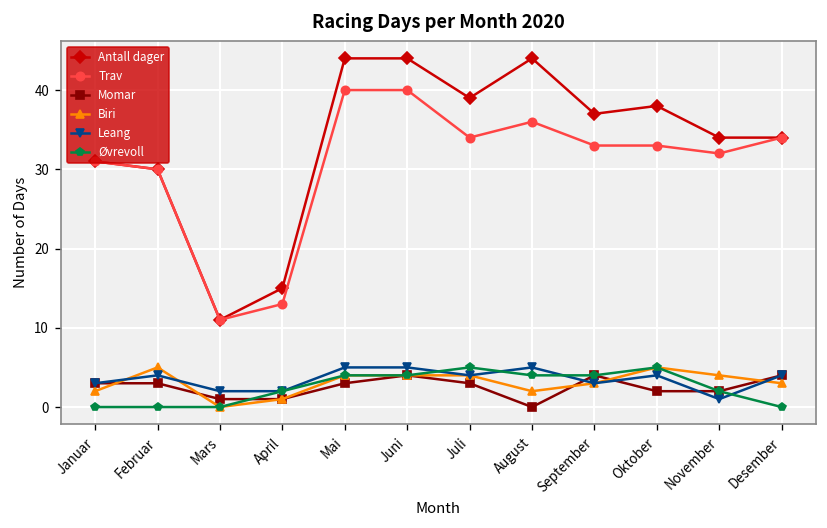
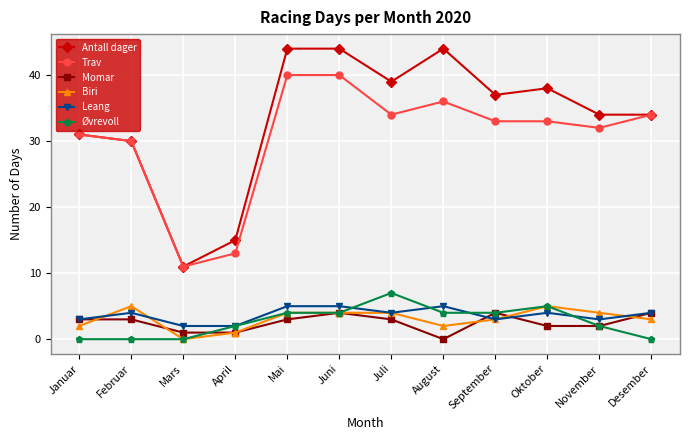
  {
    "Antall dager": {
      "April": 15,
      "Mai": 44,
      "Juni": 44,
      "Juli": 39,
      "August": 44,
      "September": 37,
      "Oktober": 38,
      "November": 34
    },
    "Trav": {
      "April": 13,
      "Mai": 40,
      "Juni": 40,
      "Juli": 34,
      "August": 36,
      "September": 33,
      "Oktober": 33,
      "November": 32
    },
    "Momar": {
      "Februar": 3,
      "Mars": 1,
      "Mai": 3,
      "Juli": 3,
      "August": 0,
      "Oktober": 2
    },
    "Biri": {
      "Januar": 2,
      "Februar": 5,
      "August": 2,
      "November": 4,
      "Desember": 3
    },
    "Leang": {
      "Februar": 4,
      "Mars": 2,
      "Mai": 5,
      "Juni": 5,
      "August": 5,
      "Oktober": 4,
-     "November": 1
+     "November": 3
    },
    "Øvrevoll": {
      "Januar": 0,
      "Februar": 0,
-     "Juli": 5,
+     "Juli": 7,
      "August": 4,
      "Desember": 0
    }
  }
